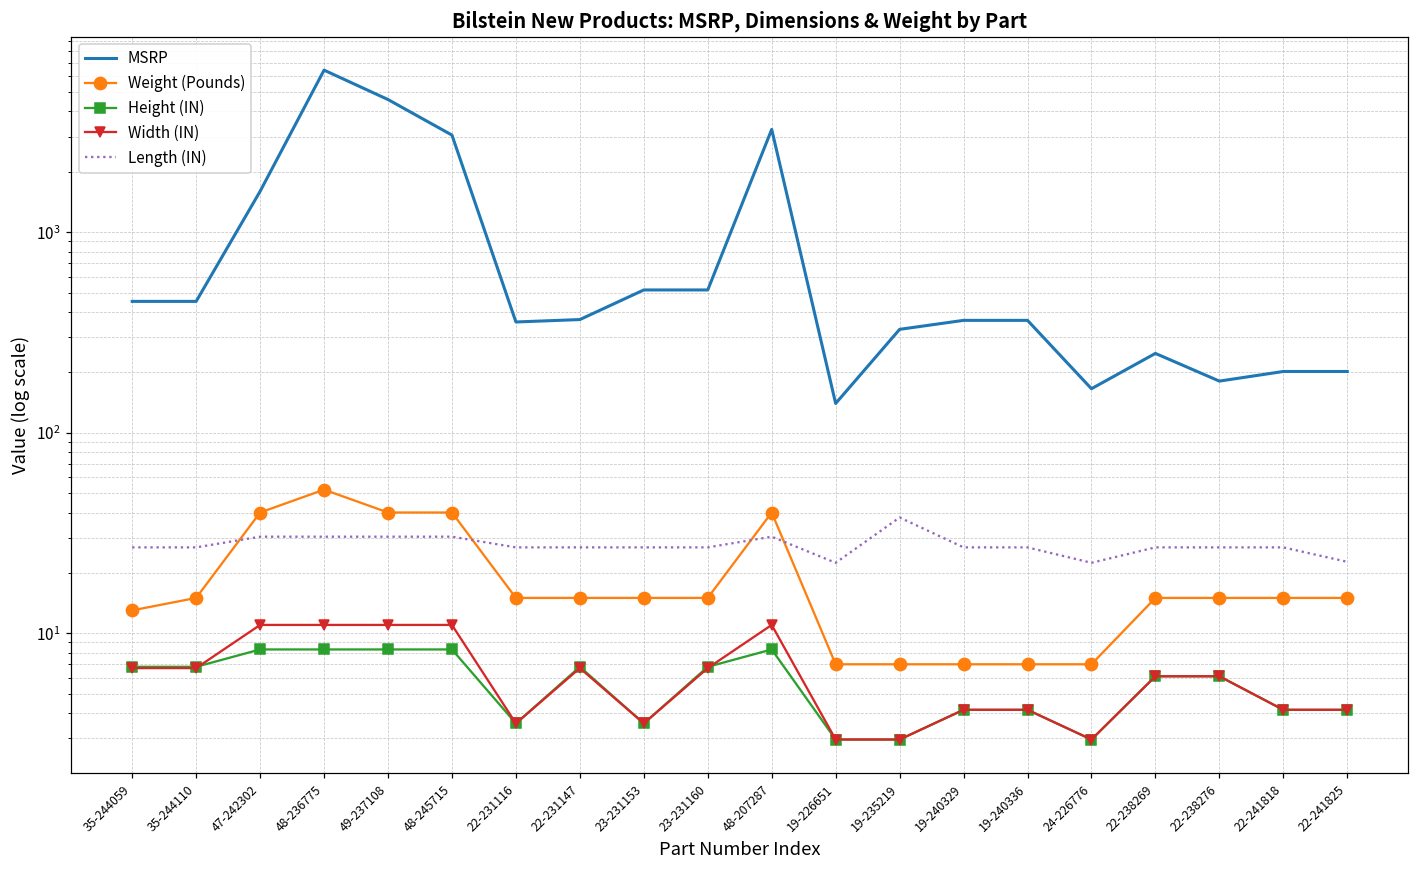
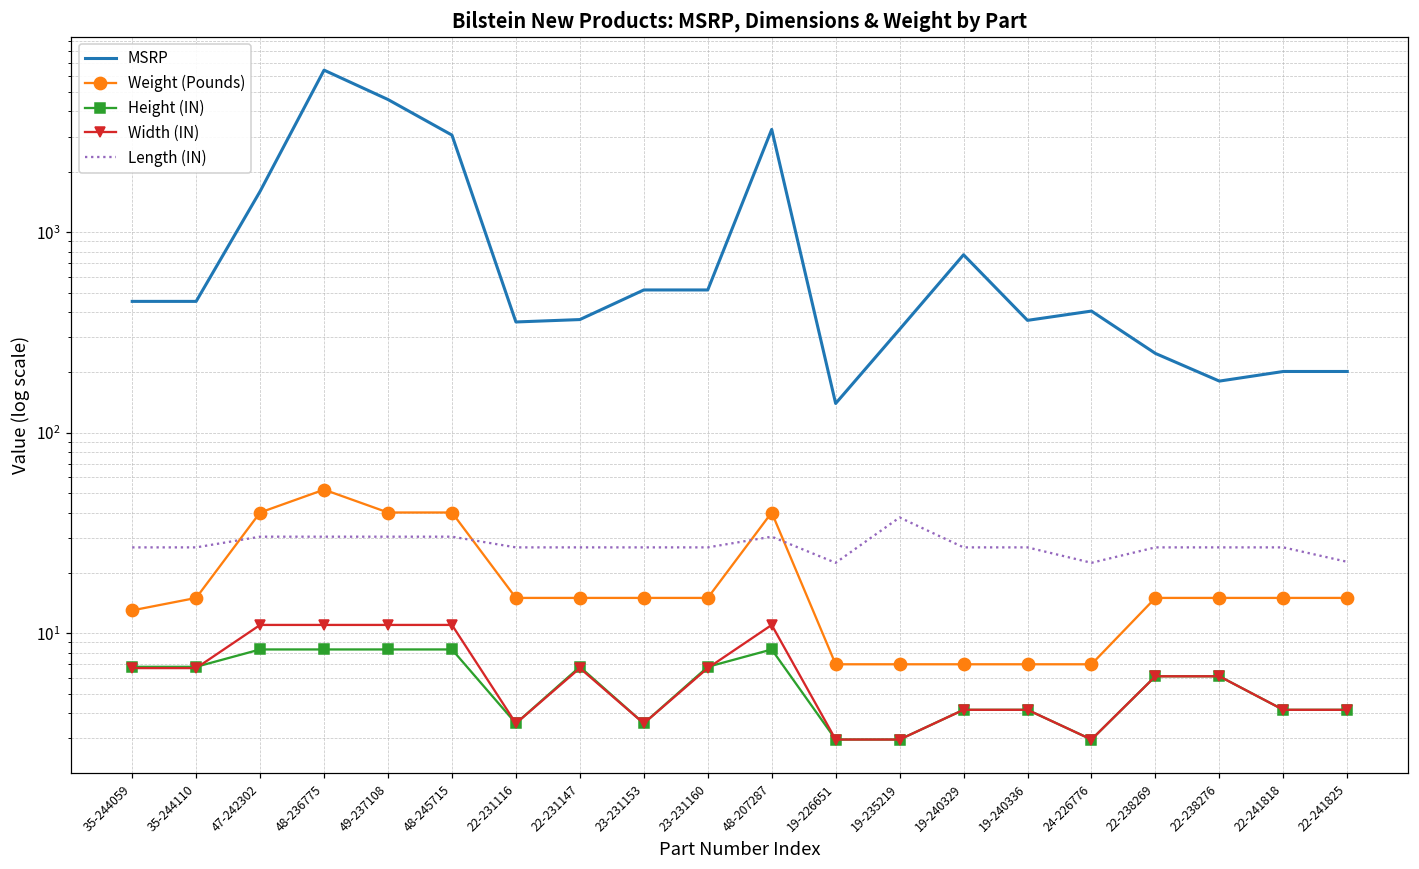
  {
    "MSRP": {
      "35-244059": 450,
      "35-244110": 450,
      "47-242302": 1600,
      "48-236775": 6400,
      "49-237108": 4600,
      "48-245715": 3000,
      "22-231116": 360,
      "22-231147": 370,
      "23-231153": 520,
      "23-231160": 520,
      "48-207287": 3300,
      "19-226651": 140,
      "19-235219": 330,
-     "19-240329": 360,
+     "19-240329": 770,
      "19-240336": 360,
-     "24-226776": 170,
+     "24-226776": 400,
      "22-238269": 250,
      "22-238276": 180,
      "22-241818": 200,
      "22-241825": 200
    },
    "Weight (Pounds)": {
      "35-244059": 13,
      "35-244110": 15,
      "47-242302": 40,
      "48-236775": 52,
      "49-237108": 40,
      "48-245715": 40,
      "22-231116": 15,
      "22-231147": 15,
      "23-231153": 15,
      "23-231160": 15,
      "48-207287": 40,
      "19-226651": 7,
      "19-235219": 7,
      "19-240329": 7,
      "19-240336": 7,
      "24-226776": 7,
      "22-238269": 15,
      "22-238276": 15,
      "22-241818": 15,
      "22-241825": 15
    },
    "Height (IN)": {
      "47-242302": 8,
      "48-236775": 8,
      "49-237108": 8,
      "48-245715": 8,
      "48-207287": 8
    },
    "Width (IN)": {
      "47-242302": 11,
      "48-236775": 11,
      "49-237108": 11,
      "48-245715": 11,
      "48-207287": 11
    },
    "Length (IN)": {
      "35-244059": 27,
      "35-244110": 27,
      "47-242302": 30,
      "48-236775": 30,
      "49-237108": 30,
      "48-245715": 30,
      "22-231116": 27,
      "22-231147": 27,
      "23-231153": 27,
      "23-231160": 27,
      "48-207287": 30,
      "19-226651": 22,
      "19-235219": 38,
      "19-240329": 27,
      "19-240336": 27,
      "24-226776": 22,
      "22-238269": 27,
      "22-238276": 27,
      "22-241818": 27,
      "22-241825": 23
    }
  }
